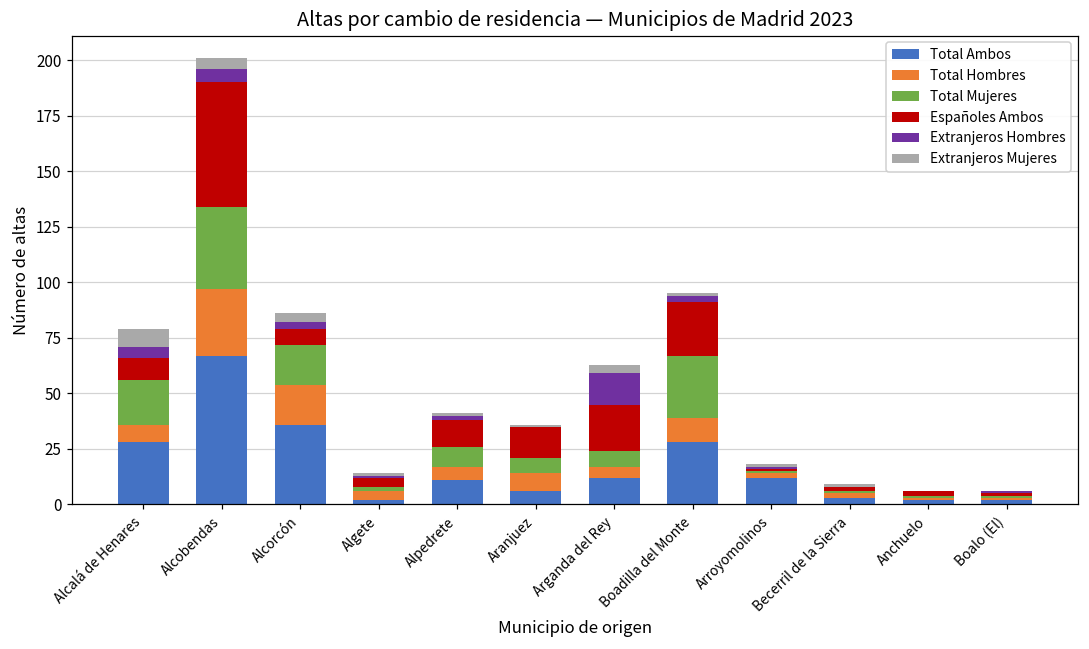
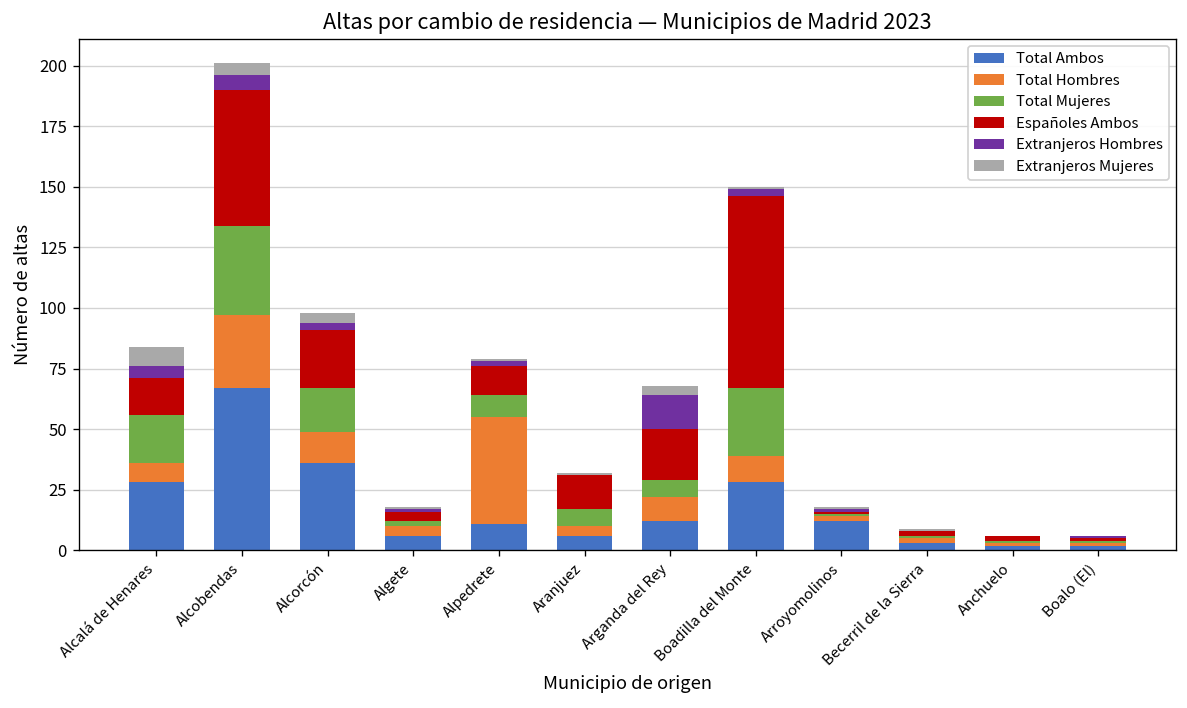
  {
    "Total Ambos": {
      "Alcalá de Henares": 28,
      "Alcobendas": 67,
      "Alcorcón": 36,
-     "Algete": 2,
+     "Algete": 6,
      "Alpedrete": 11,
      "Aranjuez": 6,
      "Arganda del Rey": 12,
      "Boadilla del Monte": 28,
      "Arroyomolinos": 12,
      "Becerril de la Sierra": 3,
      "Anchuelo": 2,
      "Boalo (El)": 2
    },
    "Total Hombres": {
      "Alcalá de Henares": 8,
      "Alcobendas": 30,
-     "Alcorcón": 18,
+     "Alcorcón": 13,
      "Algete": 4,
-     "Alpedrete": 6,
-     "Aranjuez": 8,
-     "Arganda del Rey": 5,
+     "Alpedrete": 44,
+     "Aranjuez": 4,
+     "Arganda del Rey": 10,
      "Boadilla del Monte": 11,
      "Arroyomolinos": 2,
      "Becerril de la Sierra": 2
    },
    "Total Mujeres": {
      "Alcalá de Henares": 20,
      "Alcobendas": 37,
      "Alcorcón": 18,
      "Algete": 2,
      "Alpedrete": 9,
      "Aranjuez": 7,
      "Arganda del Rey": 7,
      "Boadilla del Monte": 28
    },
    "Españoles Ambos": {
-     "Alcalá de Henares": 10,
+     "Alcalá de Henares": 15,
      "Alcobendas": 56,
-     "Alcorcón": 7,
+     "Alcorcón": 24,
      "Algete": 4,
      "Alpedrete": 12,
      "Aranjuez": 14,
      "Arganda del Rey": 21,
-     "Boadilla del Monte": 24,
+     "Boadilla del Monte": 79,
      "Becerril de la Sierra": 2,
      "Anchuelo": 2
    },
    "Extranjeros Hombres": {
      "Alcalá de Henares": 5,
      "Alcobendas": 6,
      "Alcorcón": 3,
      "Alpedrete": 2,
      "Aranjuez": 0,
      "Arganda del Rey": 14,
      "Boadilla del Monte": 3,
      "Becerril de la Sierra": 0,
      "Anchuelo": 0
    },
    "Extranjeros Mujeres": {
      "Alcalá de Henares": 8,
      "Alcobendas": 5,
      "Alcorcón": 4,
      "Arganda del Rey": 4,
      "Anchuelo": 0,
      "Boalo (El)": 0
    }
  }
